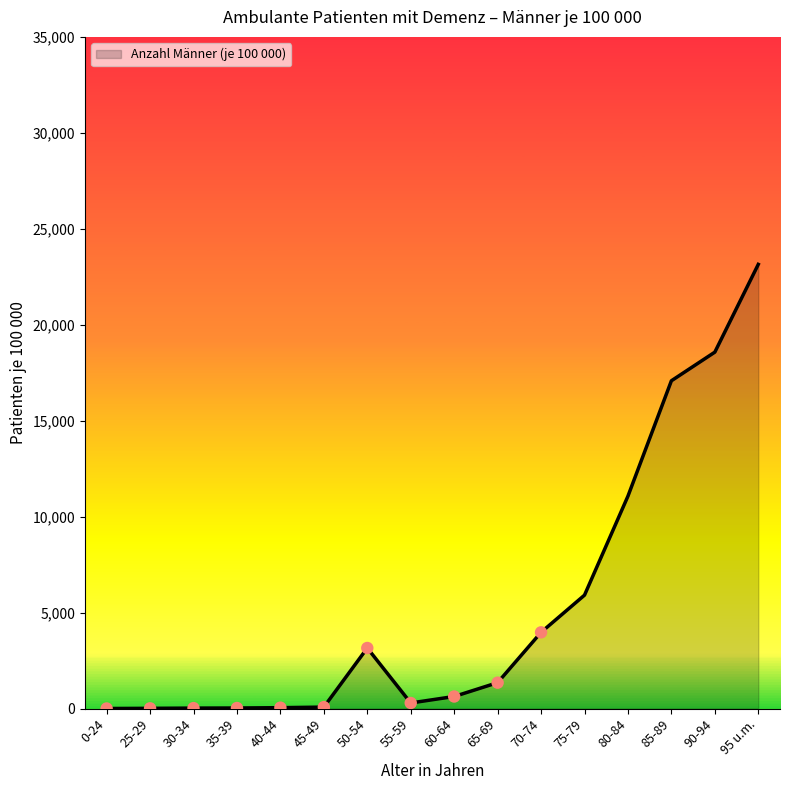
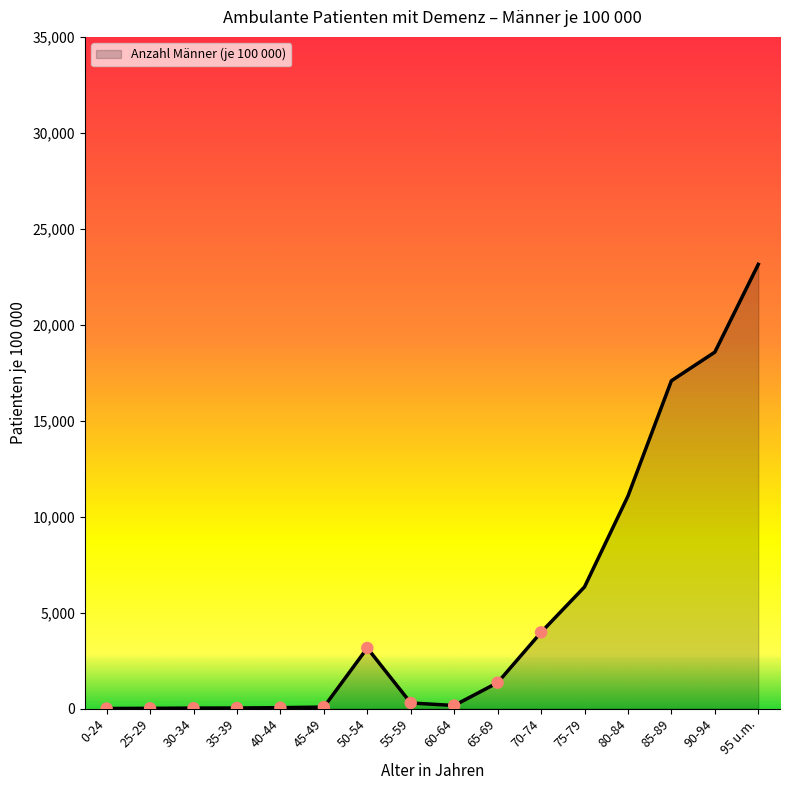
  {
    "Anzahl Männer (je 100 000)": {
-     "60-64": "600",
-     "75-79": "5,900",
+     "60-64": "200",
+     "75-79": "6,300",
      "80-84": "11,100",
      "85-89": "17,100",
      "90-94": "18,600",
      "95 u.m.": "23,100"
    }
  }
